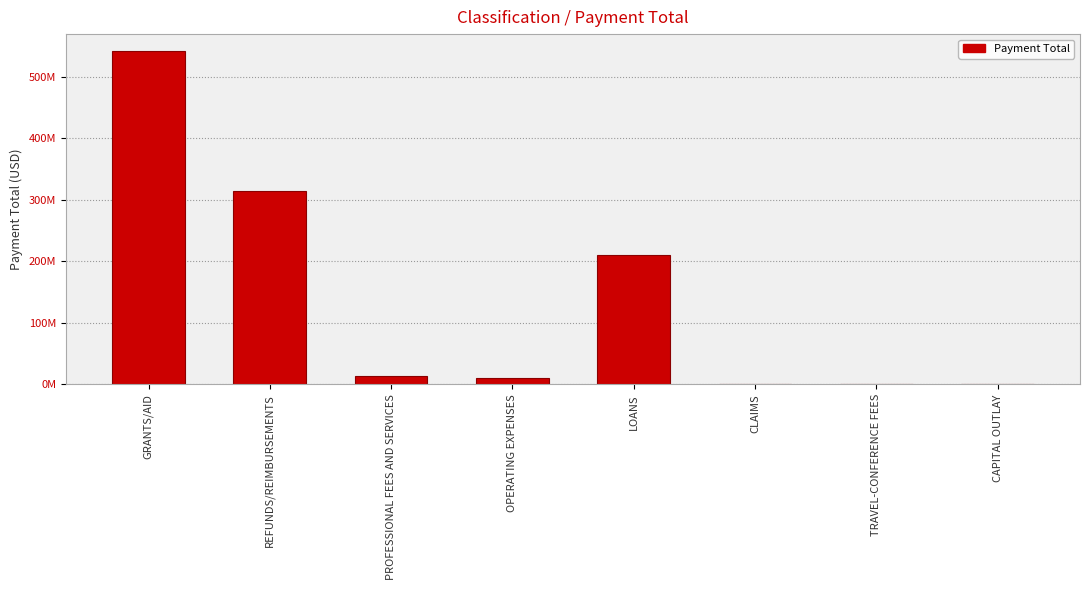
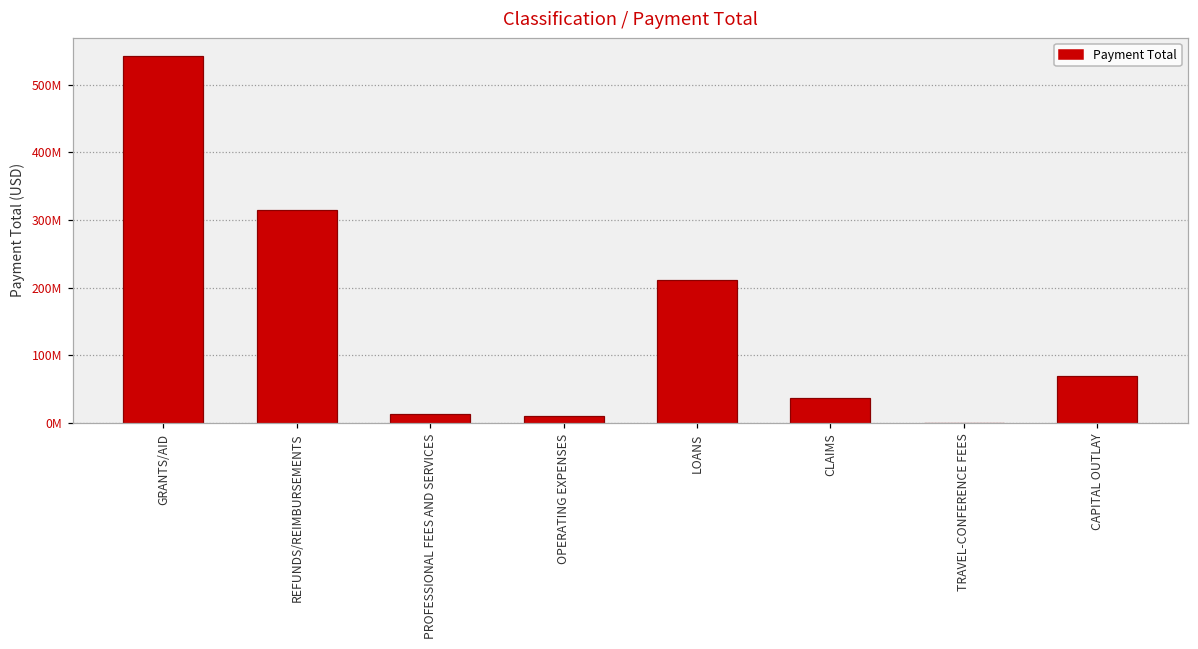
  {
    "GRANTS/AID": 540000000,
    "REFUNDS/REIMBURSEMENTS": 310000000,
    "PROFESSIONAL FEES AND SERVICES": 10000000,
    "OPERATING EXPENSES": 10000000,
    "LOANS": 210000000,
-   "CLAIMS": 0,
-   "CAPITAL OUTLAY": 0
+   "CLAIMS": 40000000,
+   "CAPITAL OUTLAY": 70000000
  }
